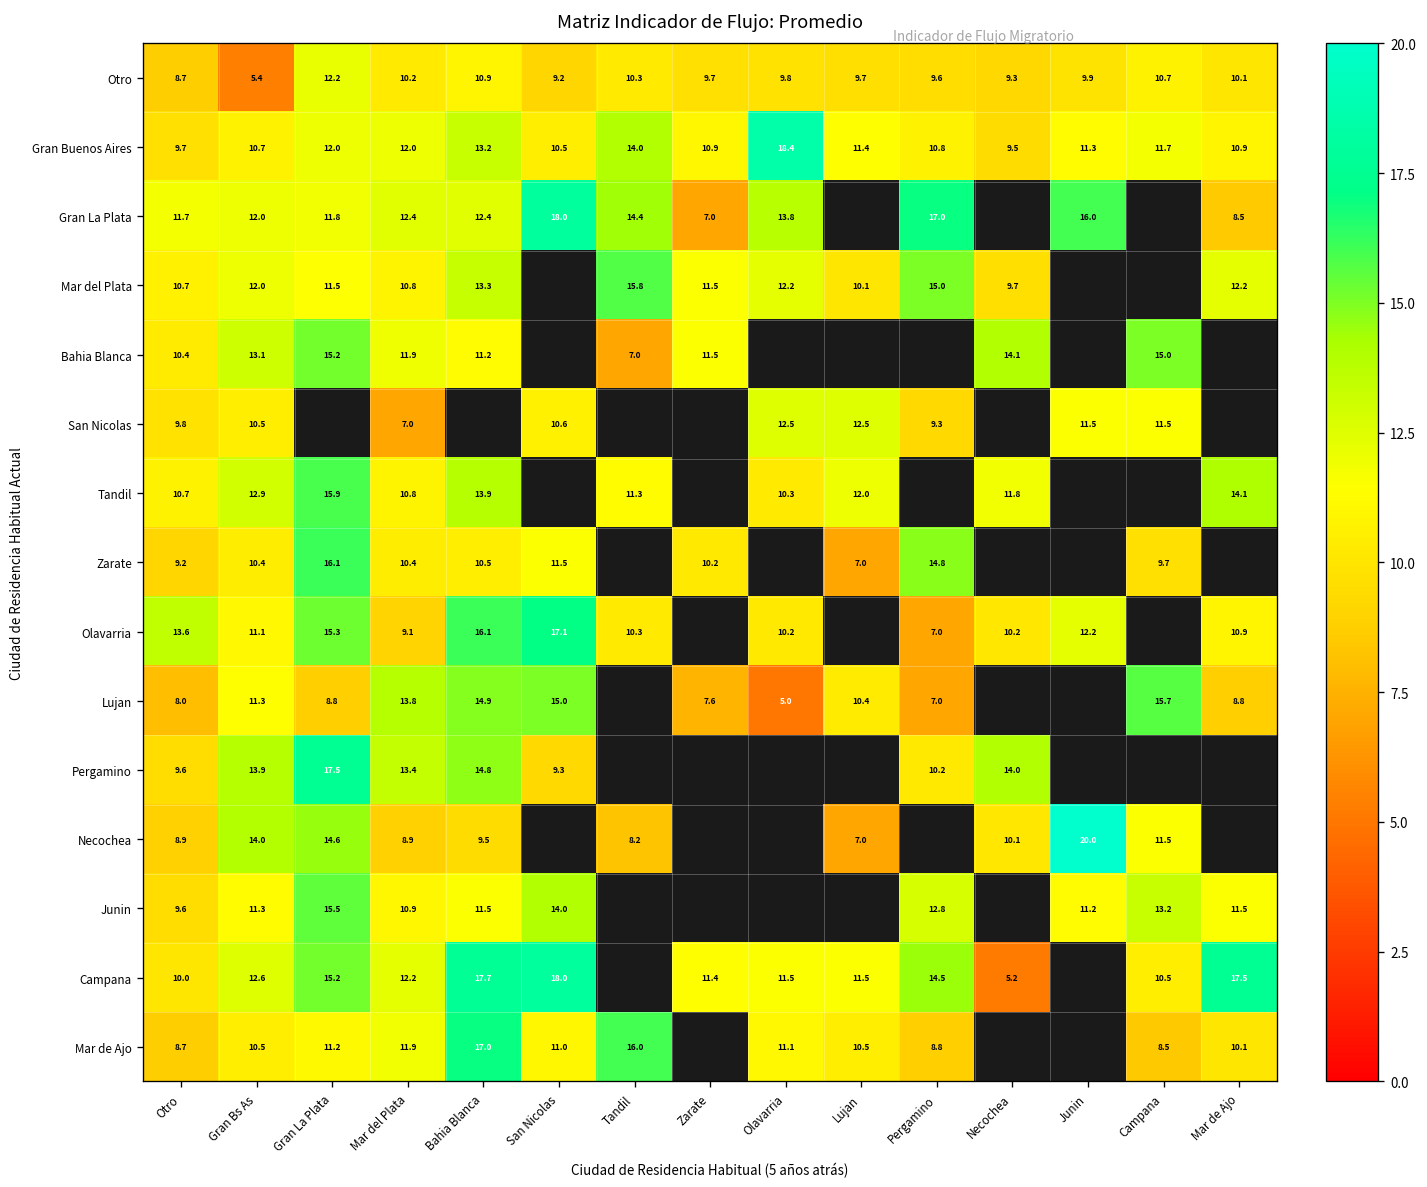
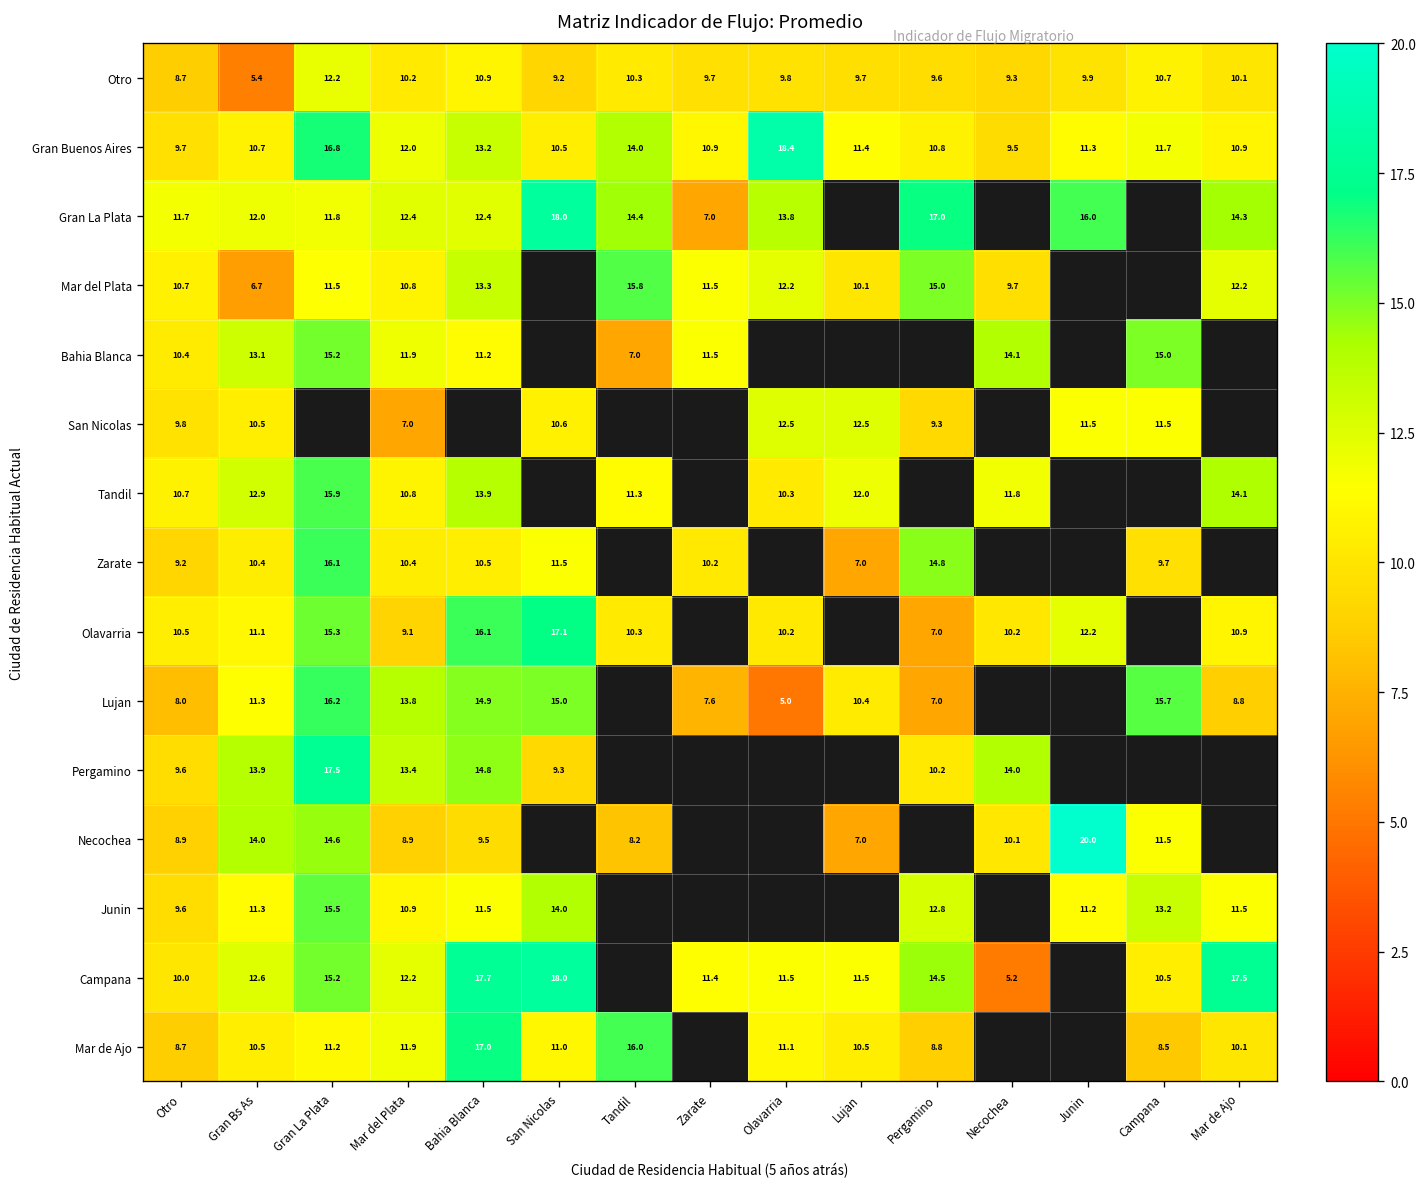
  {
    "Otro": {
      "Otro": 8.7,
      "Gran Bs As": 5.4,
      "Gran La Plata": 12.2,
      "Mar del Plata": 10.2,
      "Bahia Blanca": 10.9,
      "San Nicolas": 9.2,
      "Tandil": 10.3,
      "Zarate": 9.7,
      "Olavarria": 9.8,
      "Lujan": 9.7,
      "Pergamino": 9.6,
      "Necochea": 9.3,
      "Junin": 9.9,
      "Campana": 10.7,
      "Mar de Ajo": 10.1
    },
    "Gran Buenos Aires": {
      "Otro": 9.7,
      "Gran Bs As": 10.7,
-     "Gran La Plata": 12.0,
+     "Gran La Plata": 16.8,
      "Mar del Plata": 12.0,
      "Bahia Blanca": 13.2,
      "San Nicolas": 10.5,
      "Tandil": 14.0,
      "Zarate": 10.9,
      "Olavarria": 18.4,
      "Lujan": 11.4,
      "Pergamino": 10.8,
      "Necochea": 9.5,
      "Junin": 11.3,
      "Campana": 11.7,
      "Mar de Ajo": 10.9
    },
    "Gran La Plata": {
      "Otro": 11.7,
      "Gran Bs As": 12.0,
      "Gran La Plata": 11.8,
      "Mar del Plata": 12.4,
      "Bahia Blanca": 12.4,
      "San Nicolas": 18.0,
      "Tandil": 14.4,
      "Zarate": 7.0,
      "Olavarria": 13.8,
      "Pergamino": 17.0,
      "Junin": 16.0,
-     "Mar de Ajo": 8.5
+     "Mar de Ajo": 14.3
    },
    "Mar del Plata": {
      "Otro": 10.7,
-     "Gran Bs As": 12.0,
+     "Gran Bs As": 6.7,
      "Gran La Plata": 11.5,
      "Mar del Plata": 10.8,
      "Bahia Blanca": 13.3,
      "Tandil": 15.8,
      "Zarate": 11.5,
      "Olavarria": 12.2,
      "Lujan": 10.1,
      "Pergamino": 15.0,
      "Necochea": 9.7,
      "Mar de Ajo": 12.2
    },
    "Bahia Blanca": {
      "Otro": 10.4,
      "Gran Bs As": 13.1,
      "Gran La Plata": 15.2,
      "Mar del Plata": 11.9,
      "Bahia Blanca": 11.2,
      "Tandil": 7.0,
      "Zarate": 11.5,
      "Necochea": 14.1,
      "Campana": 15.0
    },
    "San Nicolas": {
      "Otro": 9.8,
      "Gran Bs As": 10.5,
      "Mar del Plata": 7.0,
      "San Nicolas": 10.6,
      "Olavarria": 12.5,
      "Lujan": 12.5,
      "Pergamino": 9.3,
      "Junin": 11.5,
      "Campana": 11.5
    },
    "Tandil": {
      "Otro": 10.7,
      "Gran Bs As": 12.9,
      "Gran La Plata": 15.9,
      "Mar del Plata": 10.8,
      "Bahia Blanca": 13.9,
      "Tandil": 11.3,
      "Olavarria": 10.3,
      "Lujan": 12.0,
      "Necochea": 11.8,
      "Mar de Ajo": 14.1
    },
    "Zarate": {
      "Otro": 9.2,
      "Gran Bs As": 10.4,
      "Gran La Plata": 16.1,
      "Mar del Plata": 10.4,
      "Bahia Blanca": 10.5,
      "San Nicolas": 11.5,
      "Zarate": 10.2,
      "Lujan": 7.0,
      "Pergamino": 14.8,
      "Campana": 9.7
    },
    "Olavarria": {
-     "Otro": 13.6,
+     "Otro": 10.5,
      "Gran Bs As": 11.1,
      "Gran La Plata": 15.3,
      "Mar del Plata": 9.1,
      "Bahia Blanca": 16.1,
      "San Nicolas": 17.1,
      "Tandil": 10.3,
      "Olavarria": 10.2,
      "Pergamino": 7.0,
      "Necochea": 10.2,
      "Junin": 12.2,
      "Mar de Ajo": 10.9
    },
    "Lujan": {
      "Otro": 8.0,
      "Gran Bs As": 11.3,
-     "Gran La Plata": 8.8,
+     "Gran La Plata": 16.2,
      "Mar del Plata": 13.8,
      "Bahia Blanca": 14.9,
      "San Nicolas": 15.0,
      "Zarate": 7.6,
      "Olavarria": 5.0,
      "Lujan": 10.4,
      "Pergamino": 7.0,
      "Campana": 15.7,
      "Mar de Ajo": 8.8
    },
    "Pergamino": {
      "Otro": 9.6,
      "Gran Bs As": 13.9,
      "Gran La Plata": 17.5,
      "Mar del Plata": 13.4,
      "Bahia Blanca": 14.8,
      "San Nicolas": 9.3,
      "Pergamino": 10.2,
      "Necochea": 14.0
    },
    "Necochea": {
      "Otro": 8.9,
      "Gran Bs As": 14.0,
      "Gran La Plata": 14.6,
      "Mar del Plata": 8.9,
      "Bahia Blanca": 9.5,
      "Tandil": 8.2,
      "Lujan": 7.0,
      "Necochea": 10.1,
      "Junin": 20.0,
      "Campana": 11.5
    },
    "Junin": {
      "Otro": 9.6,
      "Gran Bs As": 11.3,
      "Gran La Plata": 15.5,
      "Mar del Plata": 10.9,
      "Bahia Blanca": 11.5,
      "San Nicolas": 14.0,
      "Pergamino": 12.8,
      "Junin": 11.2,
      "Campana": 13.2,
      "Mar de Ajo": 11.5
    },
    "Campana": {
      "Otro": 10.0,
      "Gran Bs As": 12.6,
      "Gran La Plata": 15.2,
      "Mar del Plata": 12.2,
      "Bahia Blanca": 17.7,
      "San Nicolas": 18.0,
      "Zarate": 11.4,
      "Olavarria": 11.5,
      "Lujan": 11.5,
      "Pergamino": 14.5,
      "Necochea": 5.2,
      "Campana": 10.5,
      "Mar de Ajo": 17.5
    },
    "Mar de Ajo": {
      "Otro": 8.7,
      "Gran Bs As": 10.5,
      "Gran La Plata": 11.2,
      "Mar del Plata": 11.9,
      "Bahia Blanca": 17.0,
      "San Nicolas": 11.0,
      "Tandil": 16.0,
      "Olavarria": 11.1,
      "Lujan": 10.5,
      "Pergamino": 8.8,
      "Campana": 8.5,
      "Mar de Ajo": 10.1
    }
  }
